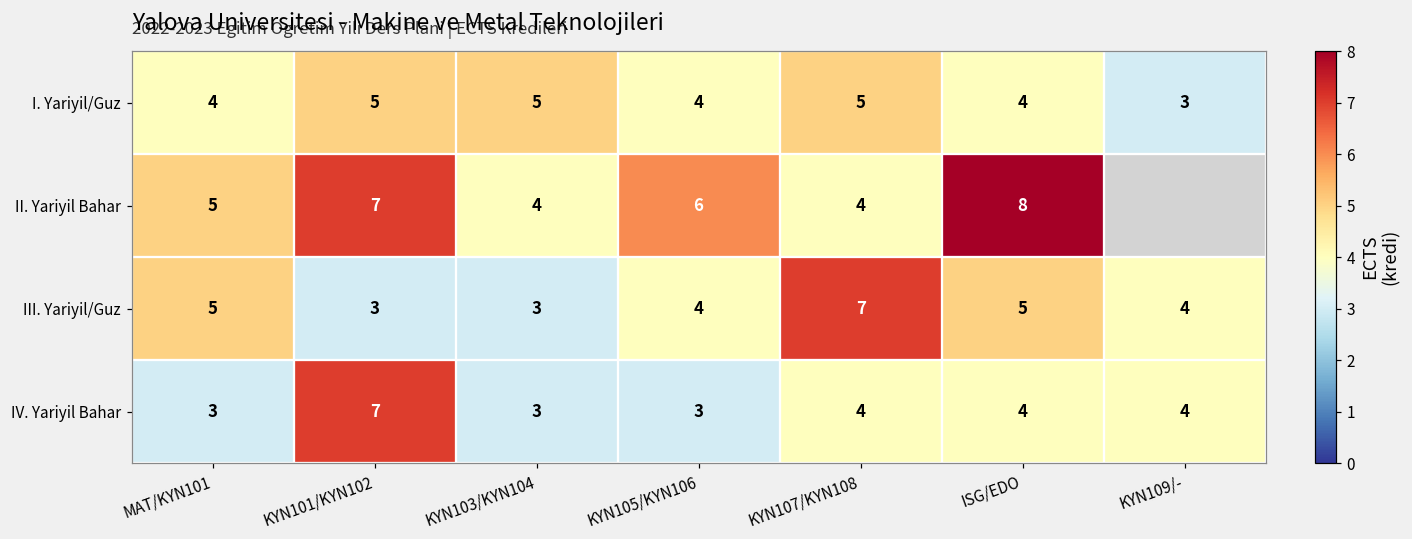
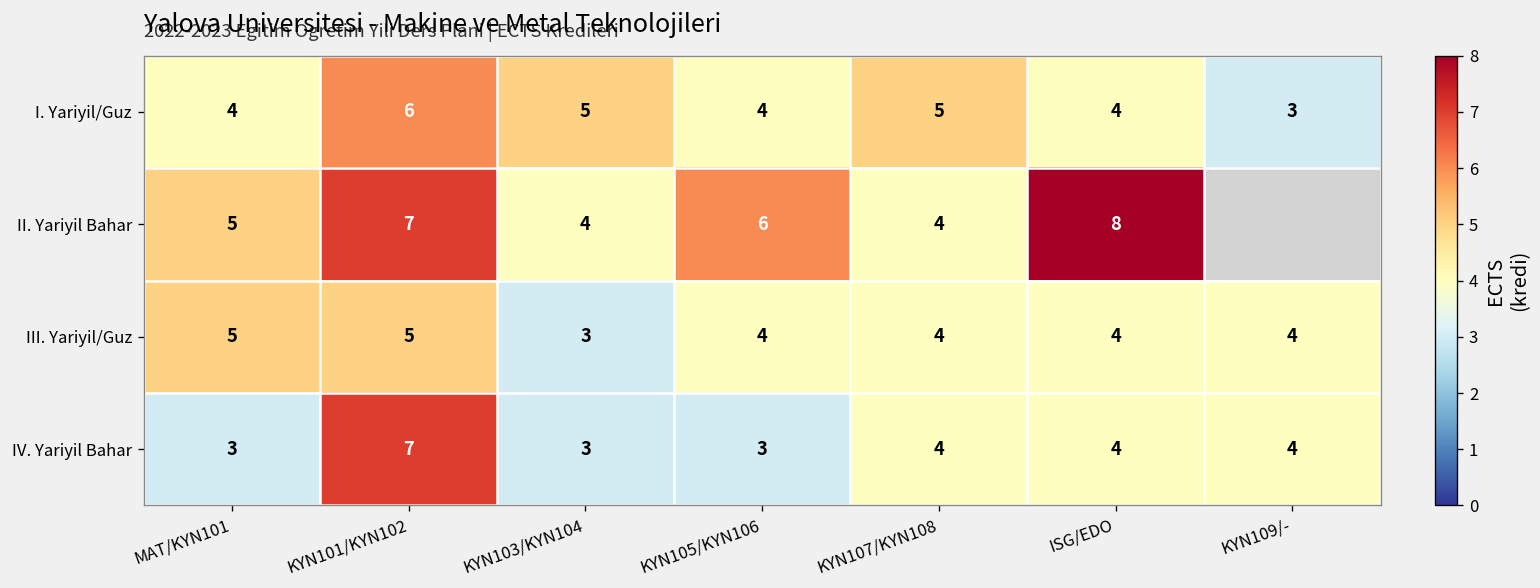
  {
    "I. Yariyil/Guz": {
      "MAT/KYN101": 4,
-     "KYN101/KYN102": 5,
+     "KYN101/KYN102": 6,
      "KYN103/KYN104": 5,
      "KYN105/KYN106": 4,
      "KYN107/KYN108": 5,
      "ISG/EDO": 4,
      "KYN109/-": 3
    },
    "II. Yariyil Bahar": {
      "MAT/KYN101": 5,
      "KYN101/KYN102": 7,
      "KYN103/KYN104": 4,
      "KYN105/KYN106": 6,
      "KYN107/KYN108": 4,
      "ISG/EDO": 8
    },
    "III. Yariyil/Guz": {
      "MAT/KYN101": 5,
-     "KYN101/KYN102": 3,
+     "KYN101/KYN102": 5,
      "KYN103/KYN104": 3,
      "KYN105/KYN106": 4,
-     "KYN107/KYN108": 7,
-     "ISG/EDO": 5,
+     "KYN107/KYN108": 4,
+     "ISG/EDO": 4,
      "KYN109/-": 4
    },
    "IV. Yariyil Bahar": {
      "MAT/KYN101": 3,
      "KYN101/KYN102": 7,
      "KYN103/KYN104": 3,
      "KYN105/KYN106": 3,
      "KYN107/KYN108": 4,
      "ISG/EDO": 4,
      "KYN109/-": 4
    }
  }
